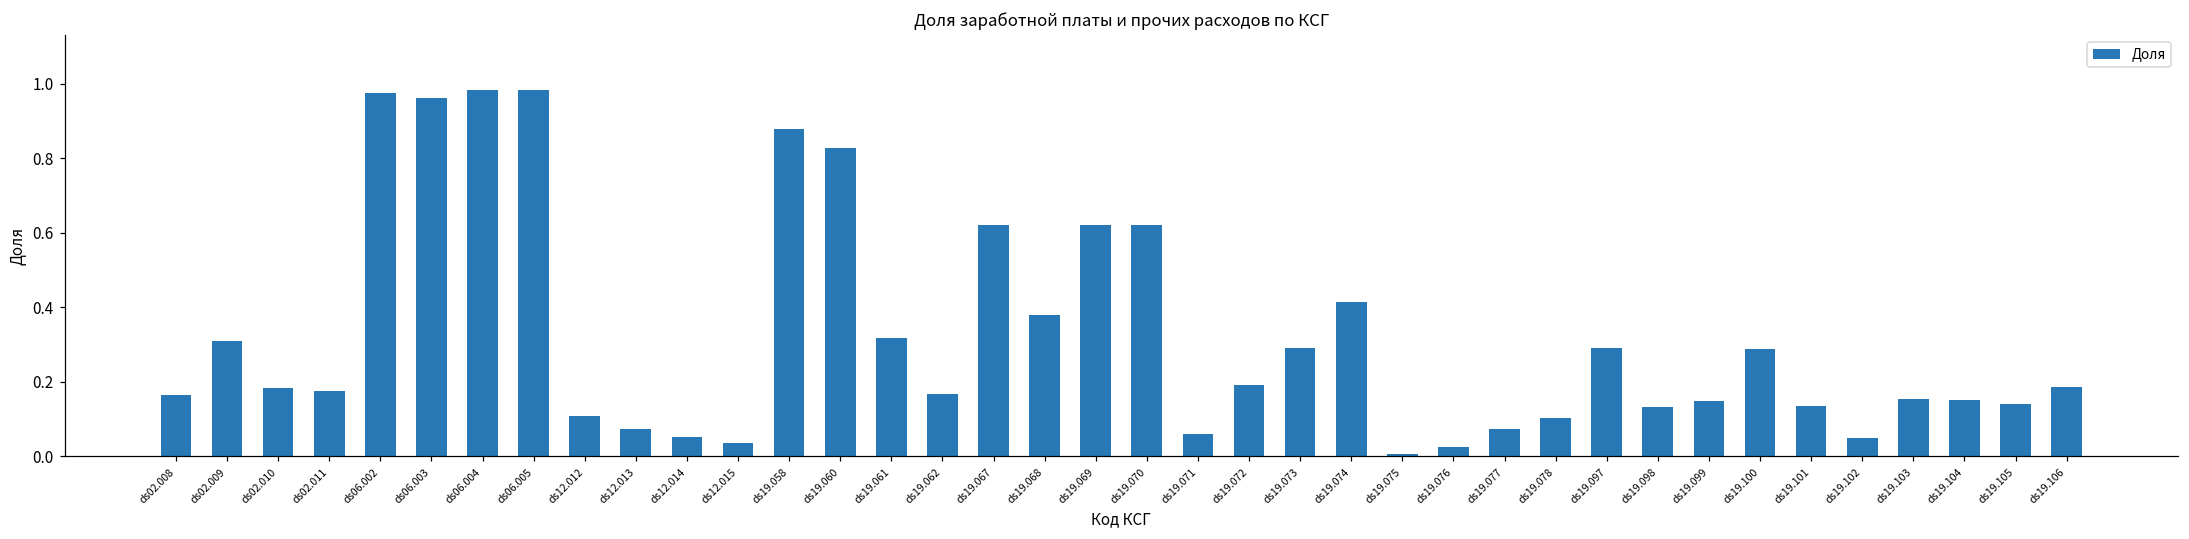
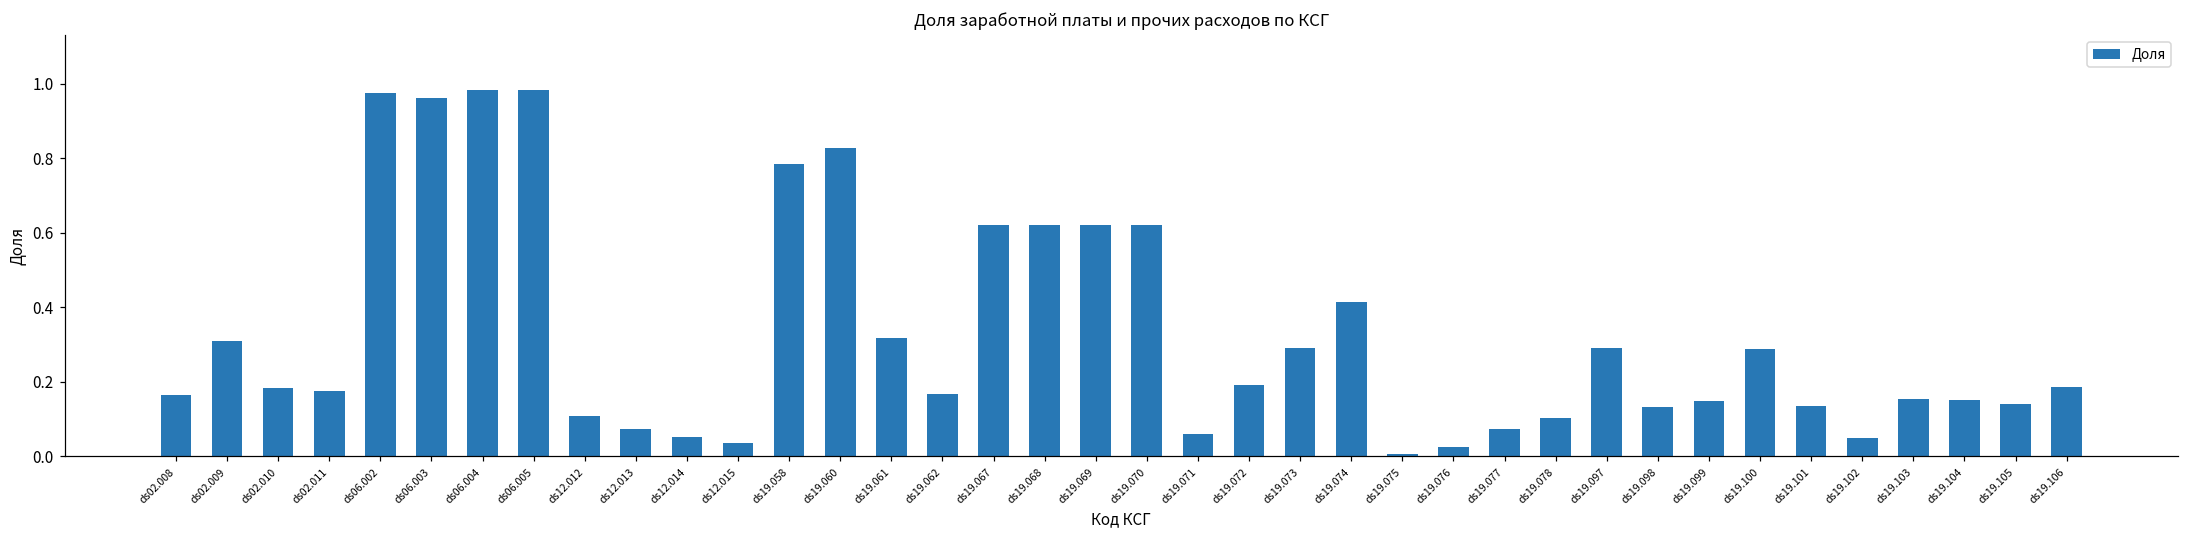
  {
    "ds02.008": 0.16,
    "ds02.009": 0.31,
    "ds02.010": 0.18,
    "ds02.011": 0.18,
    "ds06.002": 0.97,
    "ds06.003": 0.96,
    "ds06.004": 0.98,
    "ds06.005": 0.98,
    "ds12.012": 0.11,
    "ds12.013": 0.07,
    "ds12.014": 0.05,
    "ds12.015": 0.04,
-   "ds19.058": 0.88,
+   "ds19.058": 0.78,
    "ds19.060": 0.83,
    "ds19.061": 0.32,
    "ds19.062": 0.17,
    "ds19.067": 0.62,
-   "ds19.068": 0.38,
+   "ds19.068": 0.62,
    "ds19.069": 0.62,
    "ds19.070": 0.62,
    "ds19.071": 0.06,
    "ds19.072": 0.19,
    "ds19.073": 0.29,
    "ds19.074": 0.41,
    "ds19.076": 0.03,
    "ds19.077": 0.07,
    "ds19.078": 0.10,
    "ds19.097": 0.29,
    "ds19.098": 0.13,
    "ds19.099": 0.15,
    "ds19.100": 0.29,
    "ds19.101": 0.13,
    "ds19.102": 0.05,
    "ds19.103": 0.15,
    "ds19.104": 0.15,
    "ds19.105": 0.14,
    "ds19.106": 0.19
  }
